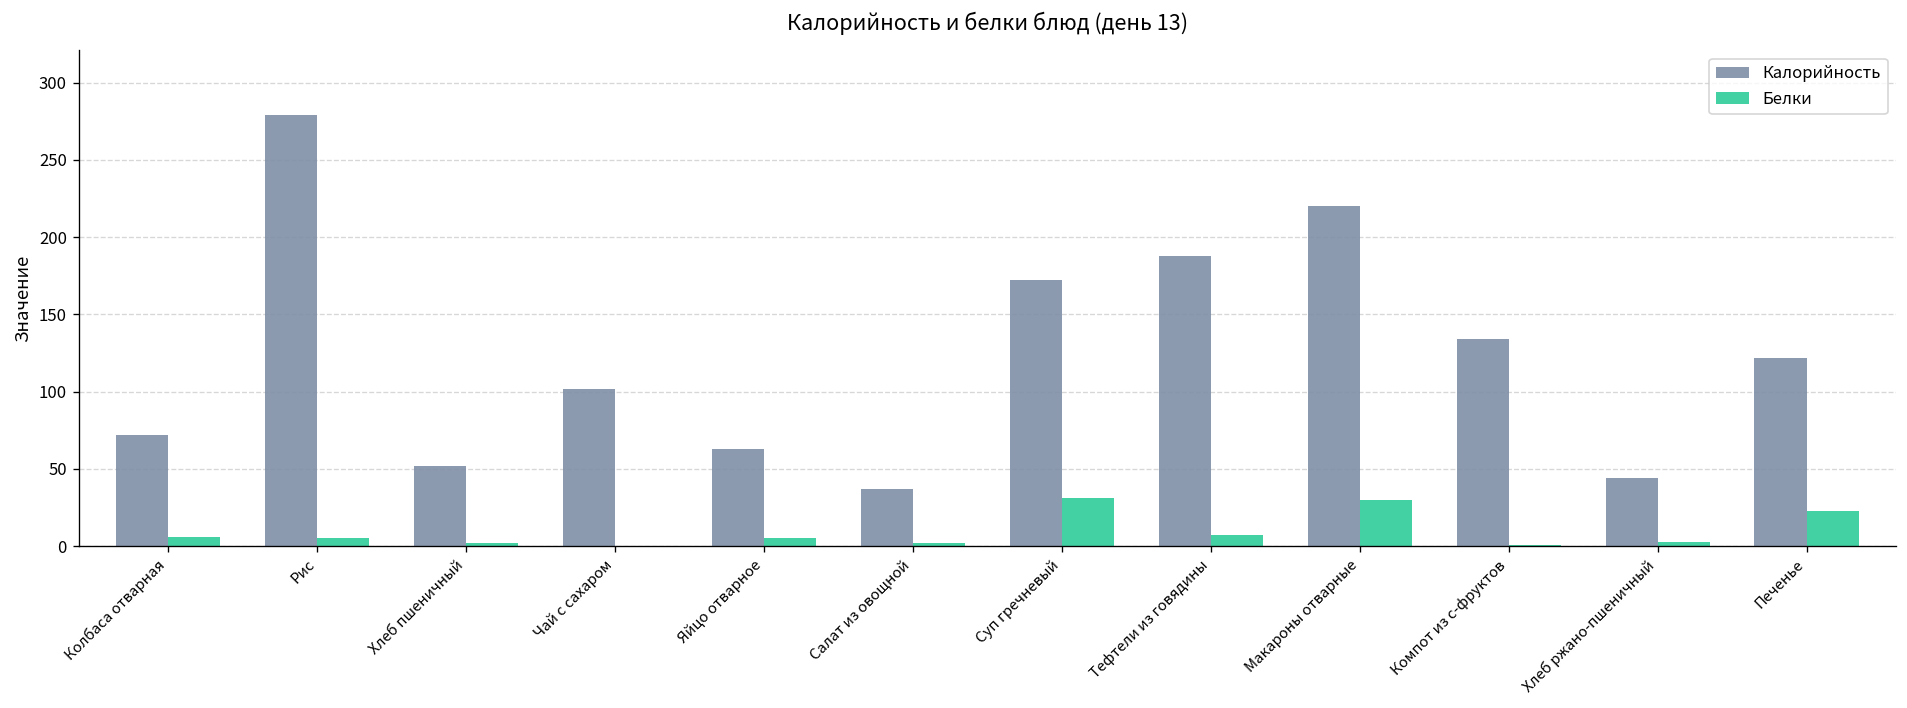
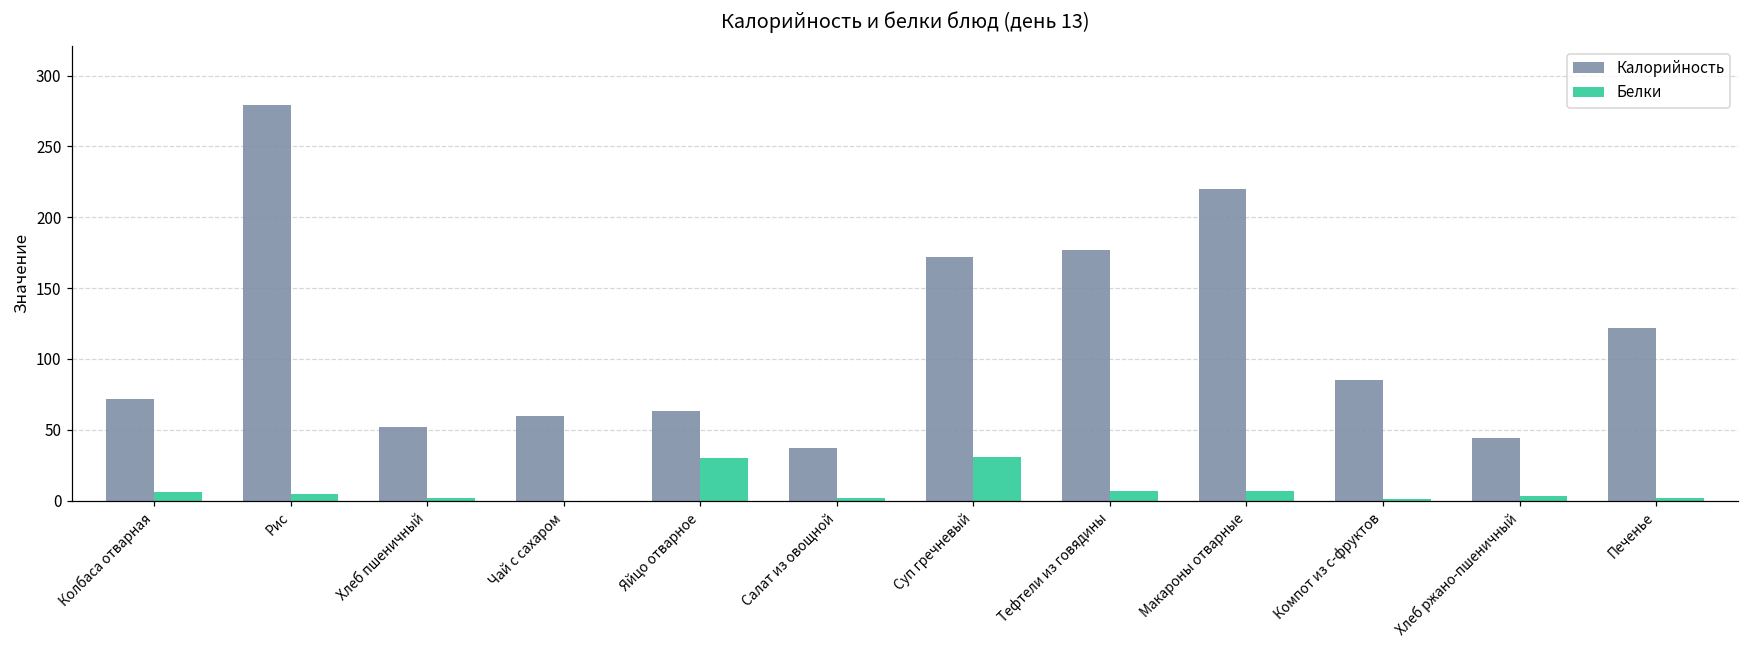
  {
    "Калорийность": {
      "Колбаса отварная": 72,
      "Рис": 279,
      "Хлеб пшеничный": 52,
-     "Чай с сахаром": 102,
+     "Чай с сахаром": 60,
      "Яйцо отварное": 63,
      "Салат из овощной": 37,
      "Суп гречневый": 172,
-     "Тефтели из говядины": 188,
+     "Тефтели из говядины": 177,
      "Макароны отварные": 220,
-     "Компот из с-фруктов": 134,
+     "Компот из с-фруктов": 85,
      "Хлеб ржано-пшеничный": 44,
      "Печенье": 122
    },
    "Белки": {
      "Колбаса отварная": 6,
      "Рис": 5,
      "Хлеб пшеничный": 2,
      "Чай с сахаром": 0,
-     "Яйцо отварное": 5,
+     "Яйцо отварное": 30,
      "Салат из овощной": 2,
      "Суп гречневый": 31,
      "Тефтели из говядины": 7,
-     "Макароны отварные": 30,
+     "Макароны отварные": 7,
      "Хлеб ржано-пшеничный": 3,
-     "Печенье": 23
+     "Печенье": 2
    }
  }
